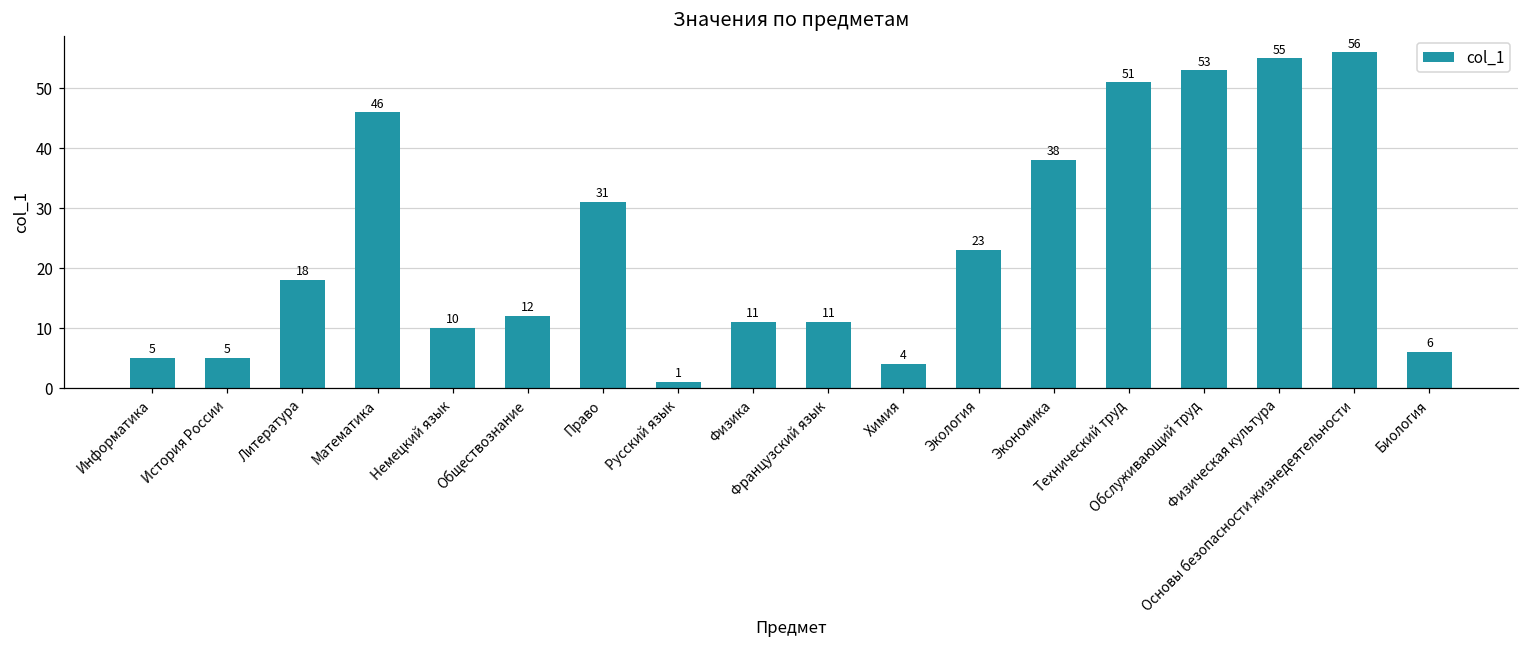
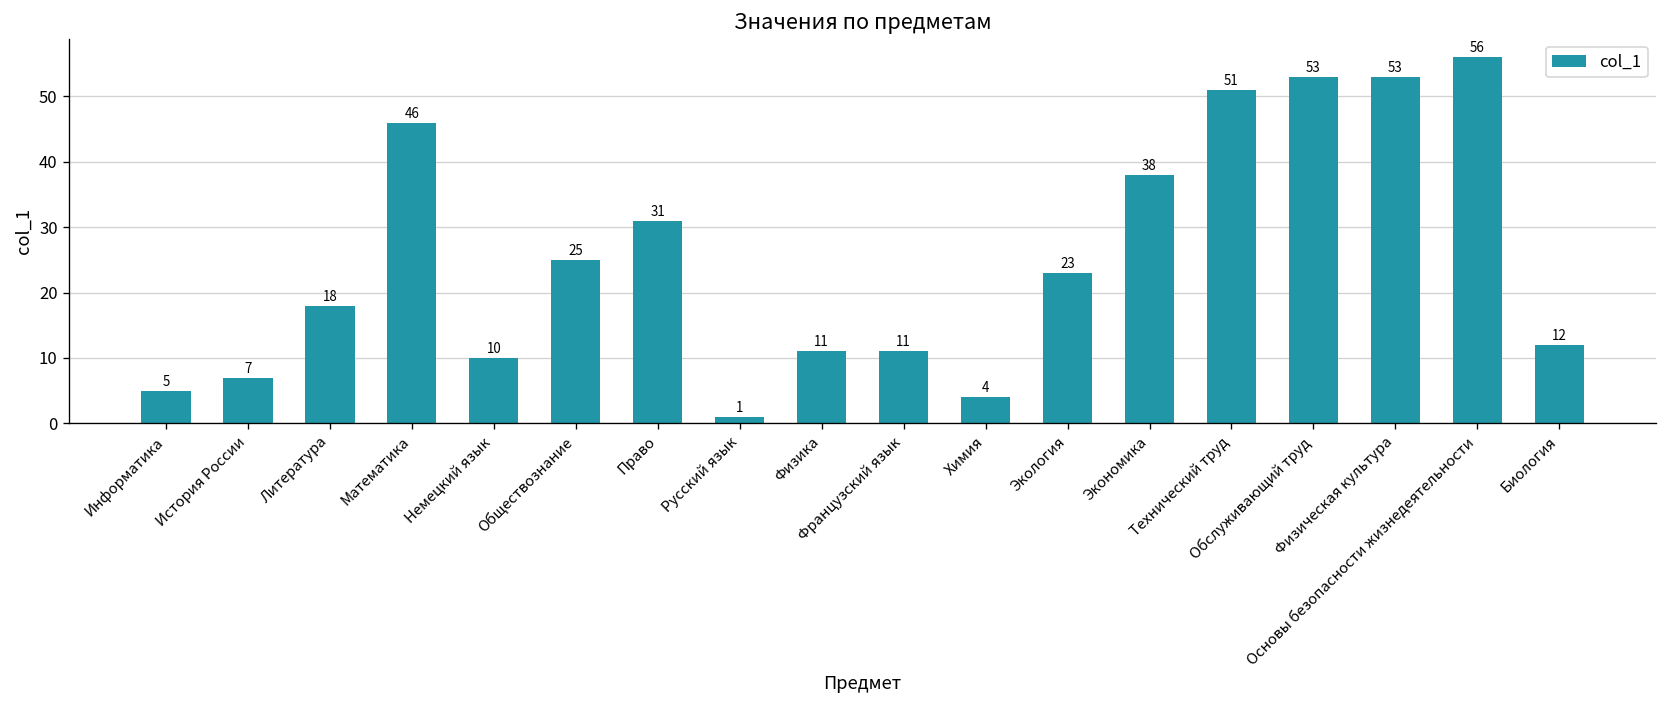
  {
    "Информатика": 5,
-   "История России": 5,
+   "История России": 7,
    "Литература": 18,
    "Математика": 46,
    "Немецкий язык": 10,
-   "Обществознание": 12,
+   "Обществознание": 25,
    "Право": 31,
    "Русский язык": 1,
    "Физика": 11,
    "Французский язык": 11,
    "Химия": 4,
    "Экология": 23,
    "Экономика": 38,
    "Технический труд": 51,
    "Обслуживающий труд": 53,
-   "Физическая культура": 55,
+   "Физическая культура": 53,
    "Основы безопасности жизнедеятельности": 56,
-   "Биология": 6
+   "Биология": 12
  }
